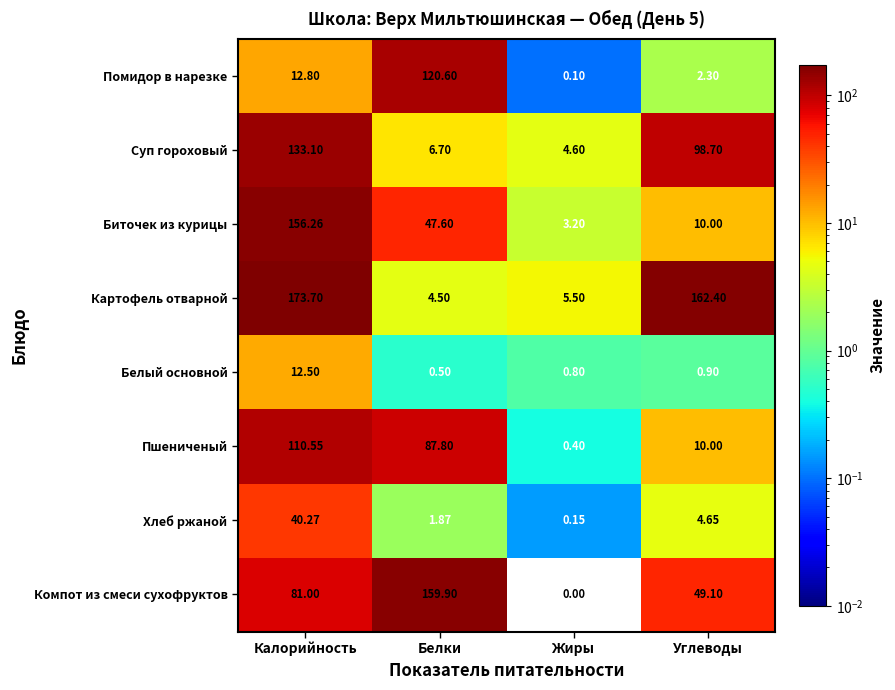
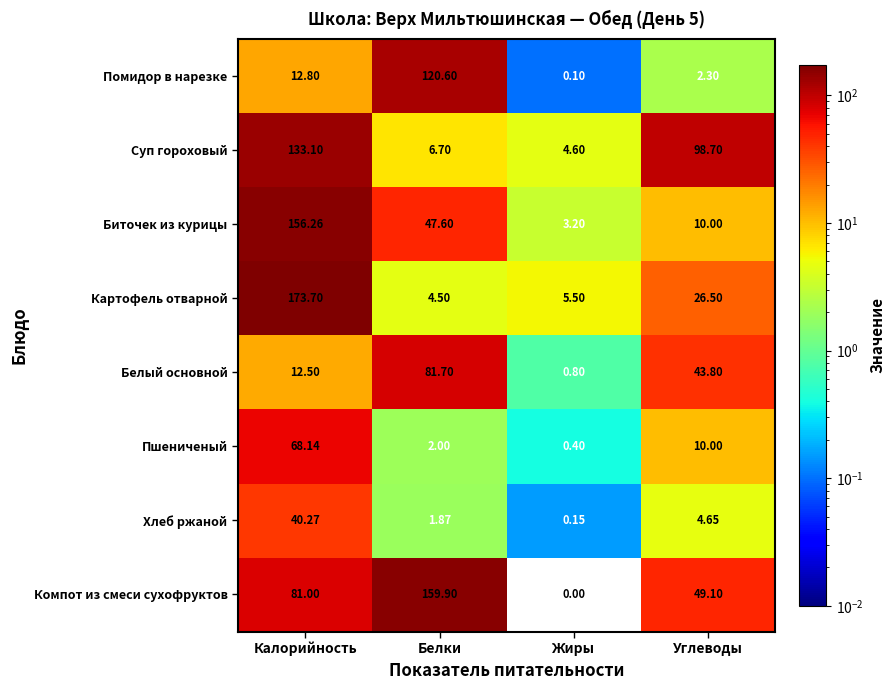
  {
    "Помидор в нарезке": {
      "Калорийность": 12.80,
      "Белки": 120.60,
      "Жиры": 0.10,
      "Углеводы": 2.30
    },
    "Суп гороховый": {
      "Калорийность": 133.10,
      "Белки": 6.70,
      "Жиры": 4.60,
      "Углеводы": 98.70
    },
    "Биточек из курицы": {
      "Калорийность": 156.26,
      "Белки": 47.60,
      "Жиры": 3.20,
      "Углеводы": 10.00
    },
    "Картофель отварной": {
      "Калорийность": 173.70,
      "Белки": 4.50,
      "Жиры": 5.50,
-     "Углеводы": 162.40
+     "Углеводы": 26.50
    },
    "Белый основной": {
      "Калорийность": 12.50,
-     "Белки": 0.50,
+     "Белки": 81.70,
      "Жиры": 0.80,
-     "Углеводы": 0.90
+     "Углеводы": 43.80
    },
    "Пшениченый": {
-     "Калорийность": 110.55,
-     "Белки": 87.80,
+     "Калорийность": 68.14,
+     "Белки": 2.00,
      "Жиры": 0.40,
      "Углеводы": 10.00
    },
    "Хлеб ржаной": {
      "Калорийность": 40.27,
      "Белки": 1.87,
      "Жиры": 0.15,
      "Углеводы": 4.65
    },
    "Компот из смеси сухофруктов": {
      "Калорийность": 81.00,
      "Белки": 159.90,
      "Жиры": 0.00,
      "Углеводы": 49.10
    }
  }
